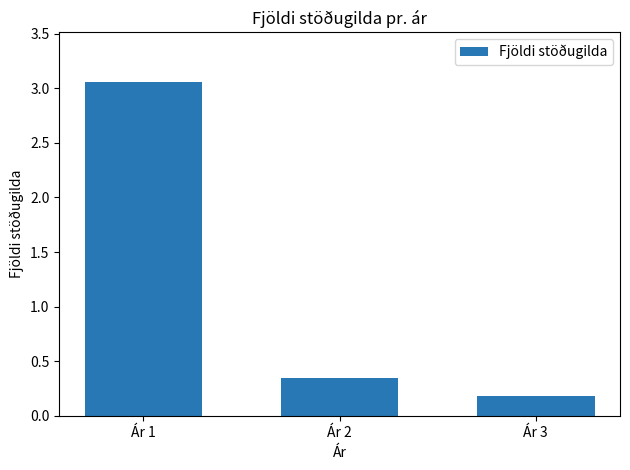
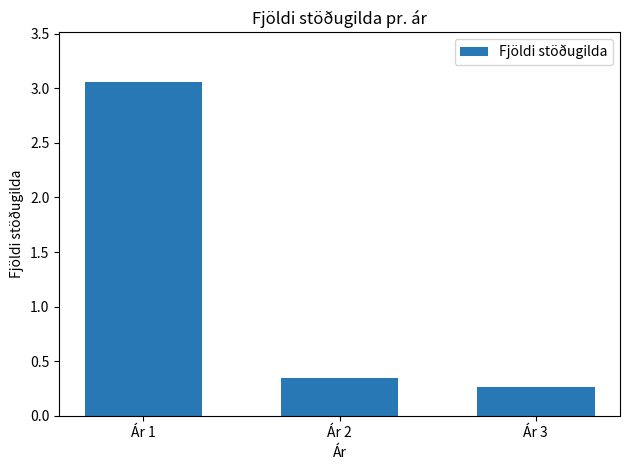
  {
    "Ár 1": 3.05,
    "Ár 2": 0.34,
-   "Ár 3": 0.18
+   "Ár 3": 0.27
  }
